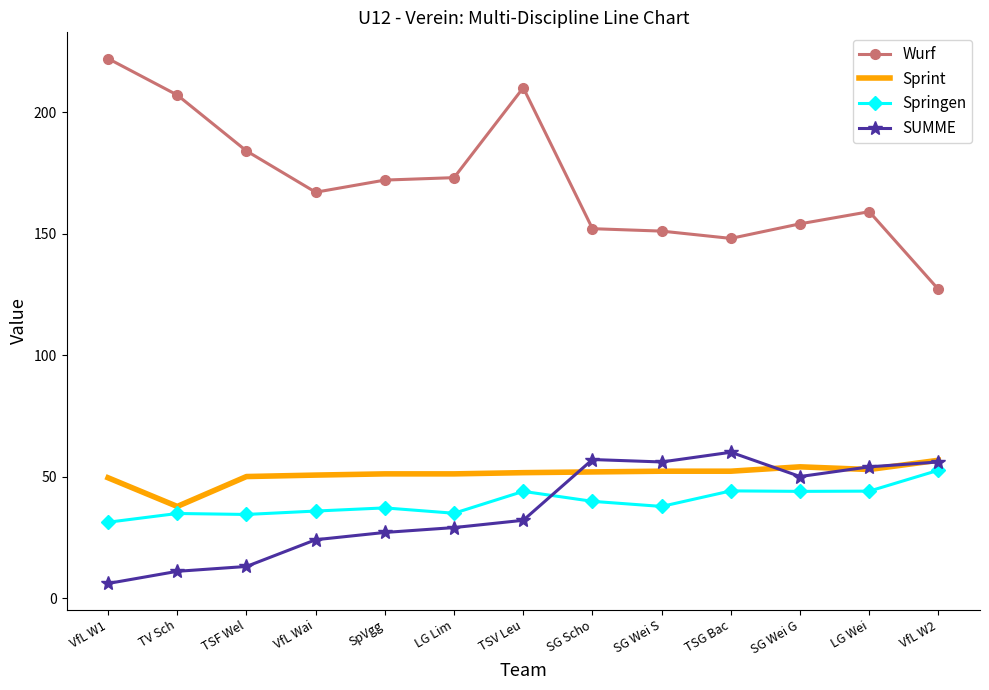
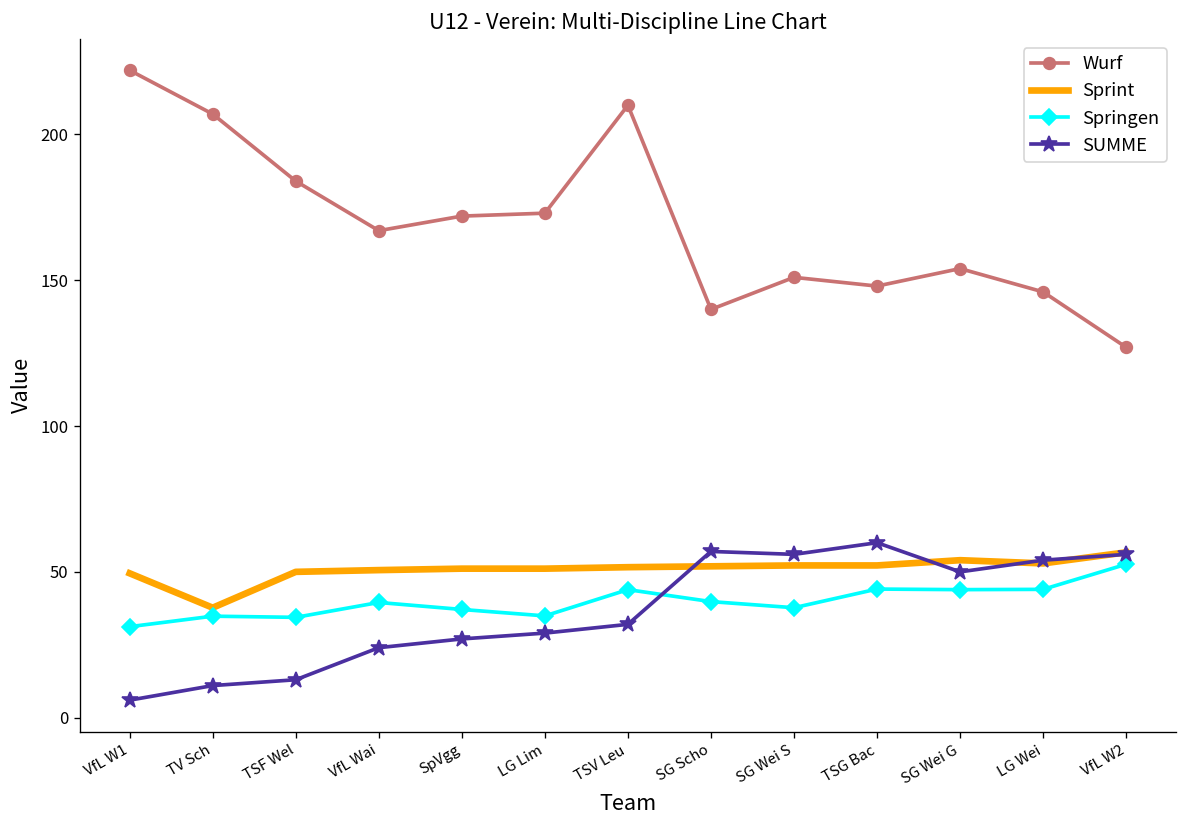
  {
    "Wurf": {
      "VfL W1": 222,
      "TV Sch": 207,
      "TSF Wel": 184,
      "VfL Wai": 167,
      "SpVgg": 172,
      "LG Lim": 173,
      "TSV Leu": 210,
-     "SG Scho": 152,
+     "SG Scho": 140,
      "SG Wei S": 151,
      "TSG Bac": 148,
      "SG Wei G": 154,
-     "LG Wei": 159,
+     "LG Wei": 146,
      "VfL W2": 127
    },
    "Sprint": {
      "VfL W1": 50,
      "TV Sch": 38,
      "TSF Wel": 50,
      "VfL Wai": 51,
      "SpVgg": 51,
      "LG Lim": 51,
      "TSV Leu": 52,
      "SG Scho": 52,
      "SG Wei S": 52,
      "TSG Bac": 52,
      "SG Wei G": 54,
      "LG Wei": 53
    },
    "Springen": {
      "VfL W1": 31,
      "TV Sch": 35,
      "TSF Wel": 34,
-     "VfL Wai": 36,
+     "VfL Wai": 40,
      "SpVgg": 37,
      "LG Lim": 35,
      "TSV Leu": 44,
      "SG Scho": 40,
      "SG Wei S": 38,
      "TSG Bac": 44,
      "SG Wei G": 44,
      "LG Wei": 44,
      "VfL W2": 53
    },
    "SUMME": {
      "VfL W1": 6,
      "TV Sch": 11,
      "TSF Wel": 13,
      "VfL Wai": 24,
      "SpVgg": 27,
      "LG Lim": 29,
      "TSV Leu": 32,
      "SG Scho": 57,
      "SG Wei S": 56,
      "TSG Bac": 60,
      "SG Wei G": 50,
      "LG Wei": 54
    }
  }
